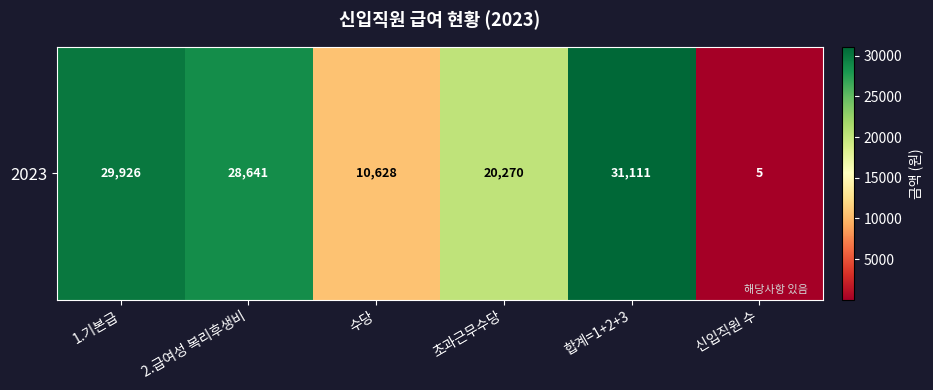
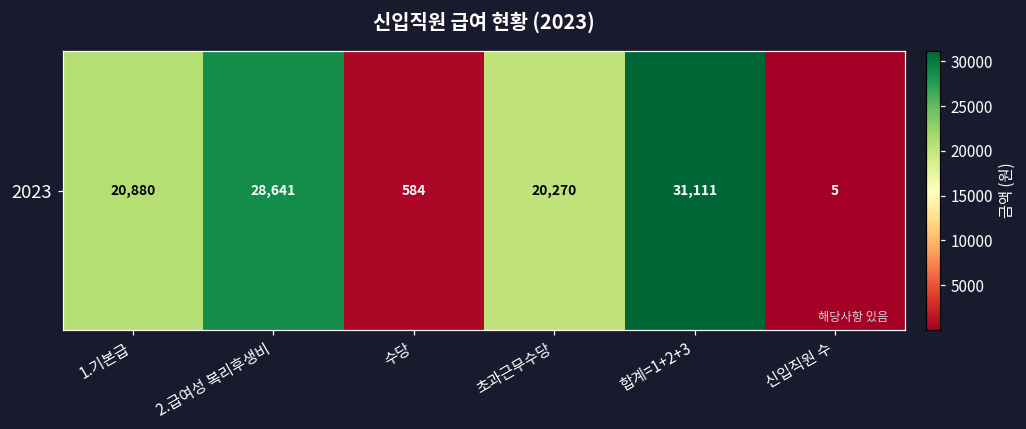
  {
    "2023": {
-     "1.기본급": "29,926",
+     "1.기본급": "20,880",
      "2.급여성 복리후생비": "28,641",
-     "수당": "10,628",
+     "수당": "584",
      "초과근무수당": "20,270",
      "합계=1+2+3": "31,111"
    }
  }
